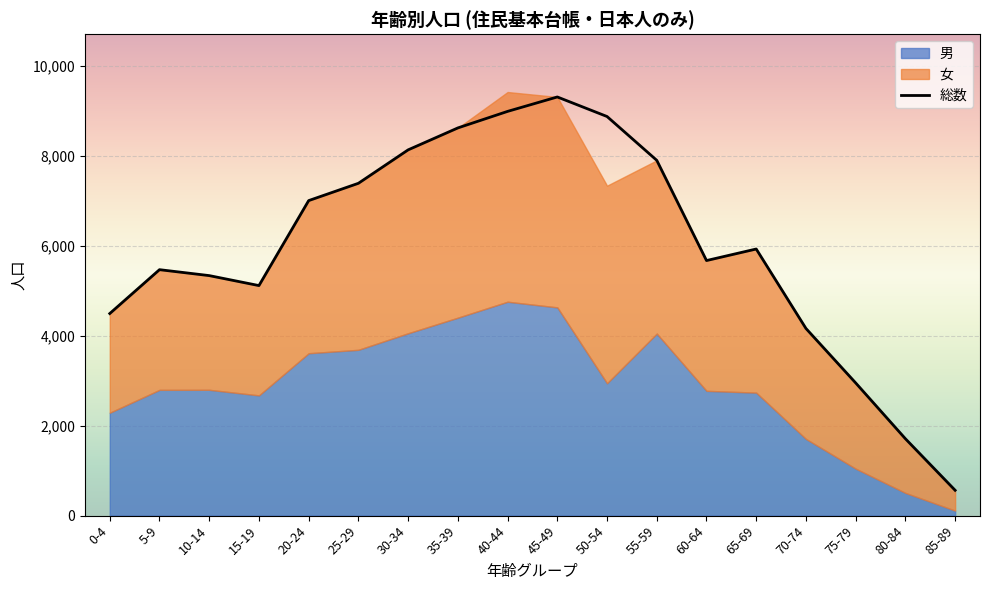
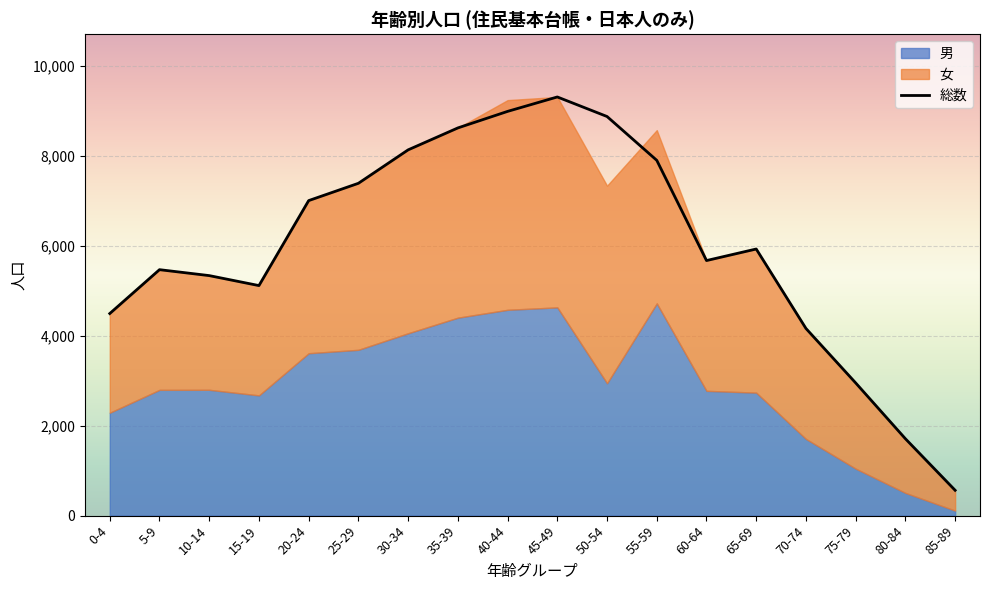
  {
    "男": {
      "0-4": "2,300",
      "5-9": "2,800",
      "10-14": "2,800",
      "15-19": "2,700",
      "20-24": "3,600",
      "25-29": "3,700",
      "30-34": "4,100",
      "35-39": "4,400",
-     "40-44": "4,800",
+     "40-44": "4,600",
      "45-49": "4,600",
      "50-54": "2,900",
-     "55-59": "4,100",
+     "55-59": "4,700",
      "60-64": "2,800",
      "65-69": "2,700",
      "70-74": "1,700",
      "75-79": "1,000",
      "80-84": "500",
      "85-89": "100"
    },
    "総数": {
      "40-44": "9,000",
      "50-54": "8,900"
    },
    "女": {
      "40-44": "4,700",
      "50-54": "4,400"
    }
  }
